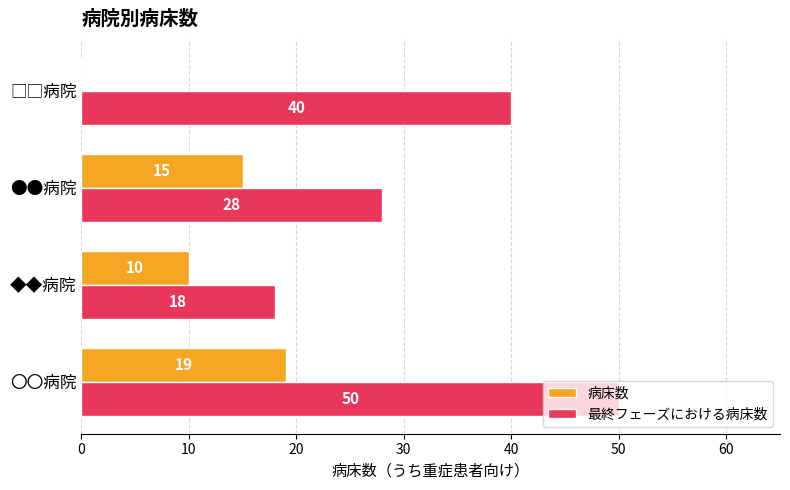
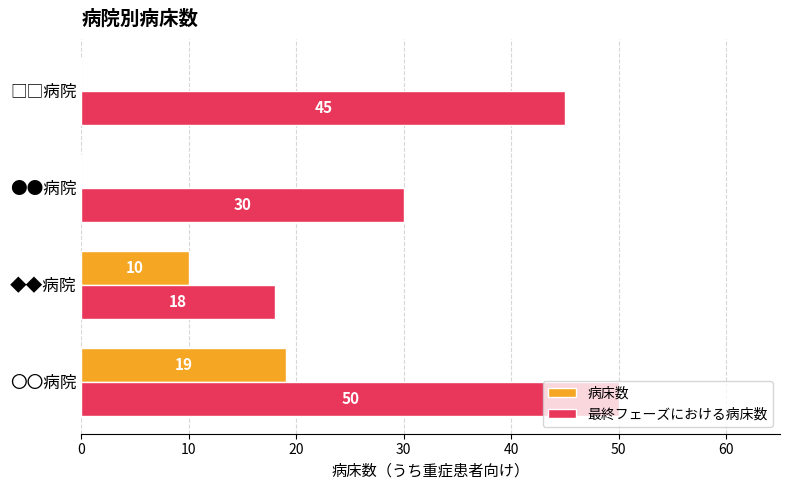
  {
    "病床数": {
      "□□病院": 0,
-     "●●病院": 15
+     "●●病院": 0
    },
    "最終フェーズにおける病床数": {
-     "□□病院": 40,
-     "●●病院": 28,
+     "□□病院": 45,
+     "●●病院": 30,
      "◆◆病院": 18
    }
  }
